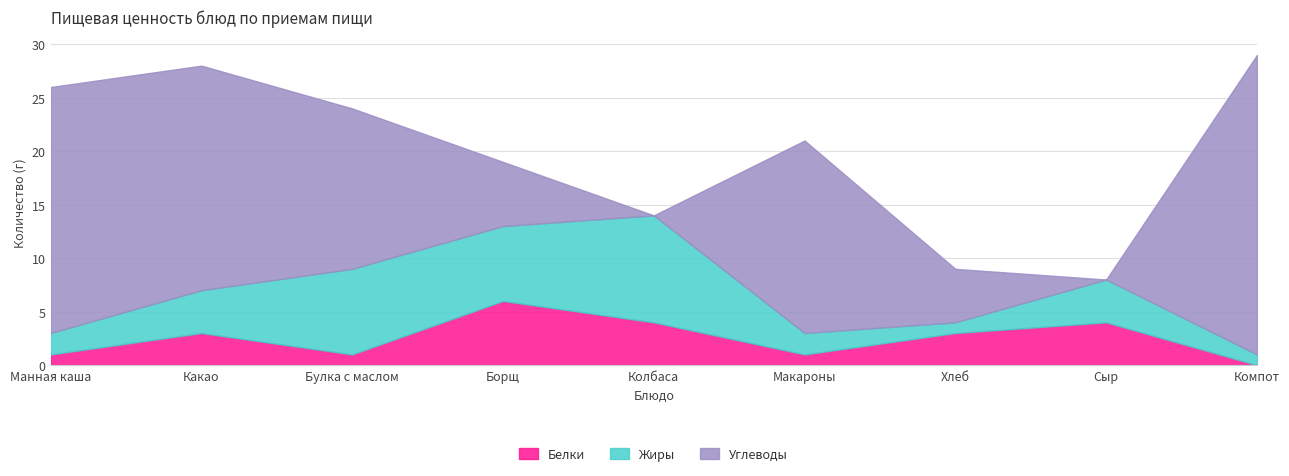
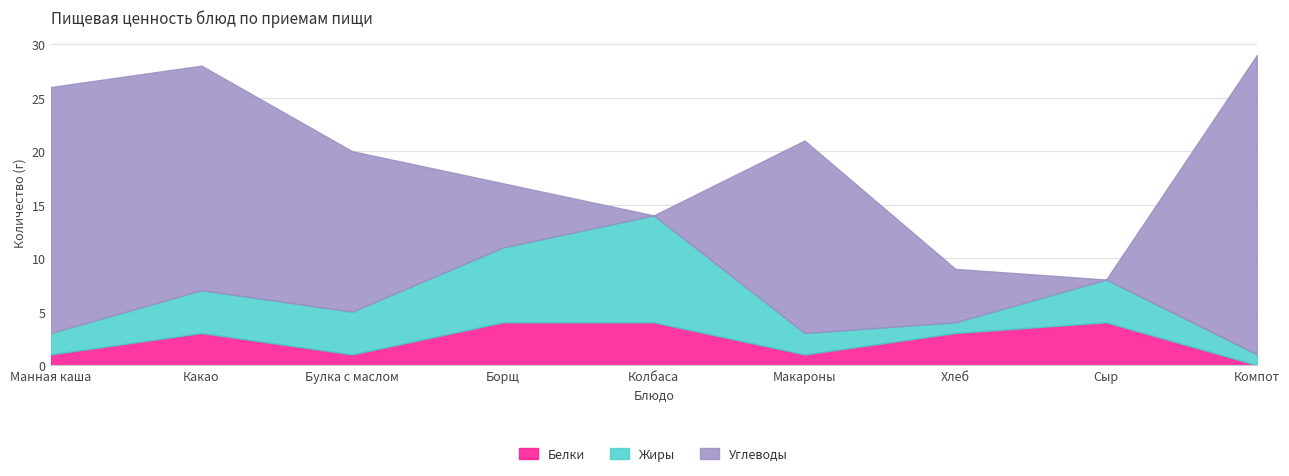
  {
    "Белки": {
      "Манная каша": 1,
      "Какао": 3,
      "Булка с маслом": 1,
-     "Борщ": 6,
+     "Борщ": 4,
      "Колбаса": 4,
      "Макароны": 1,
      "Хлеб": 3,
      "Сыр": 4,
      "Компот": 0
    },
    "Жиры": {
      "Манная каша": 2,
      "Какао": 4,
-     "Булка с маслом": 8,
+     "Булка с маслом": 4,
      "Борщ": 7,
      "Макароны": 2,
      "Хлеб": 1,
      "Компот": 1
    },
    "Углеводы": {
      "Манная каша": 23,
      "Какао": 21,
      "Булка с маслом": 15,
      "Борщ": 6,
      "Макароны": 18,
      "Хлеб": 5,
      "Компот": 28
    }
  }
